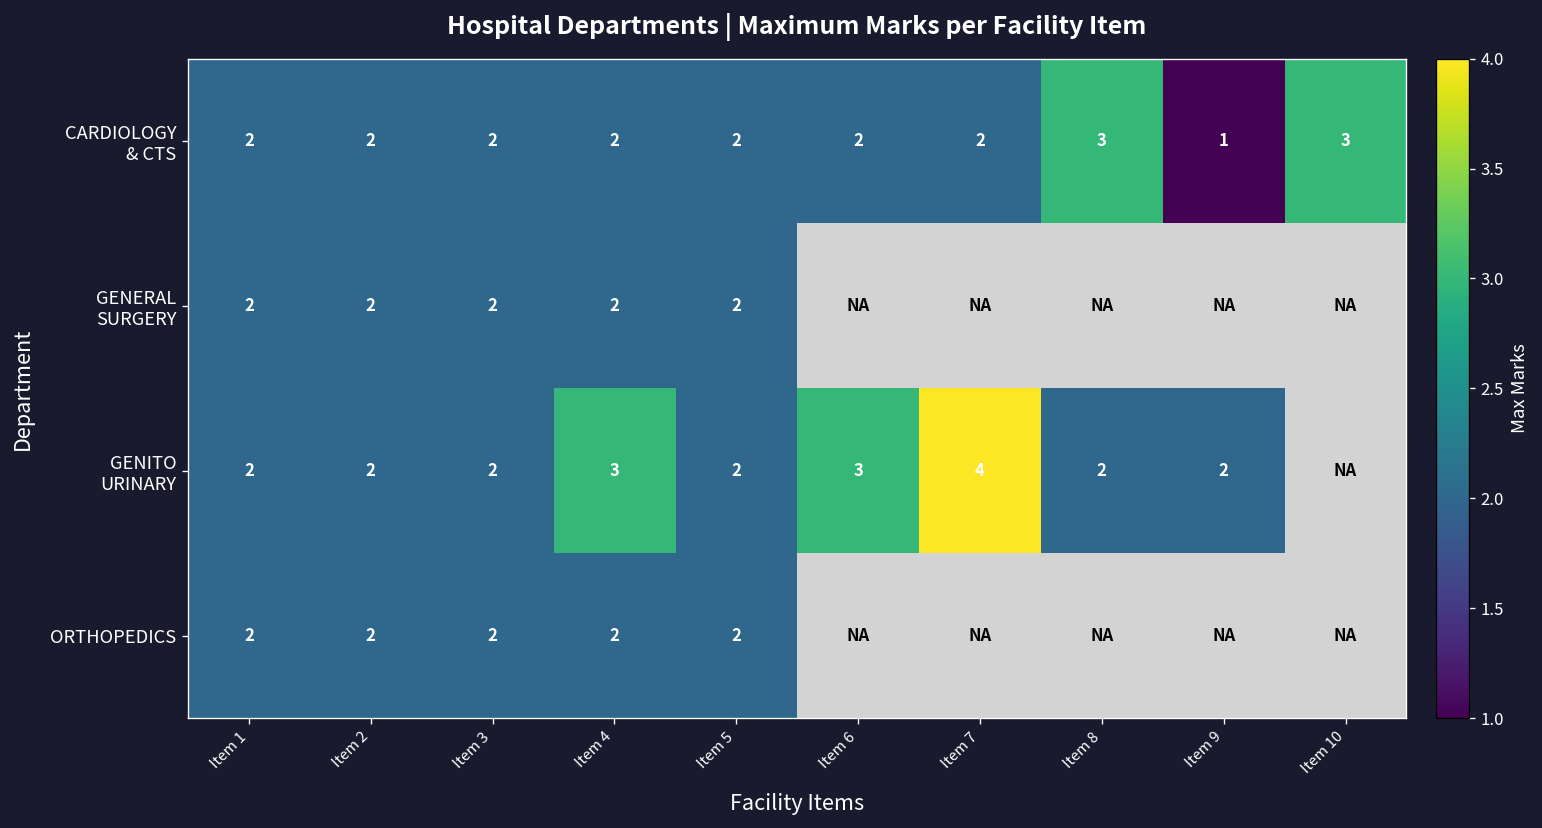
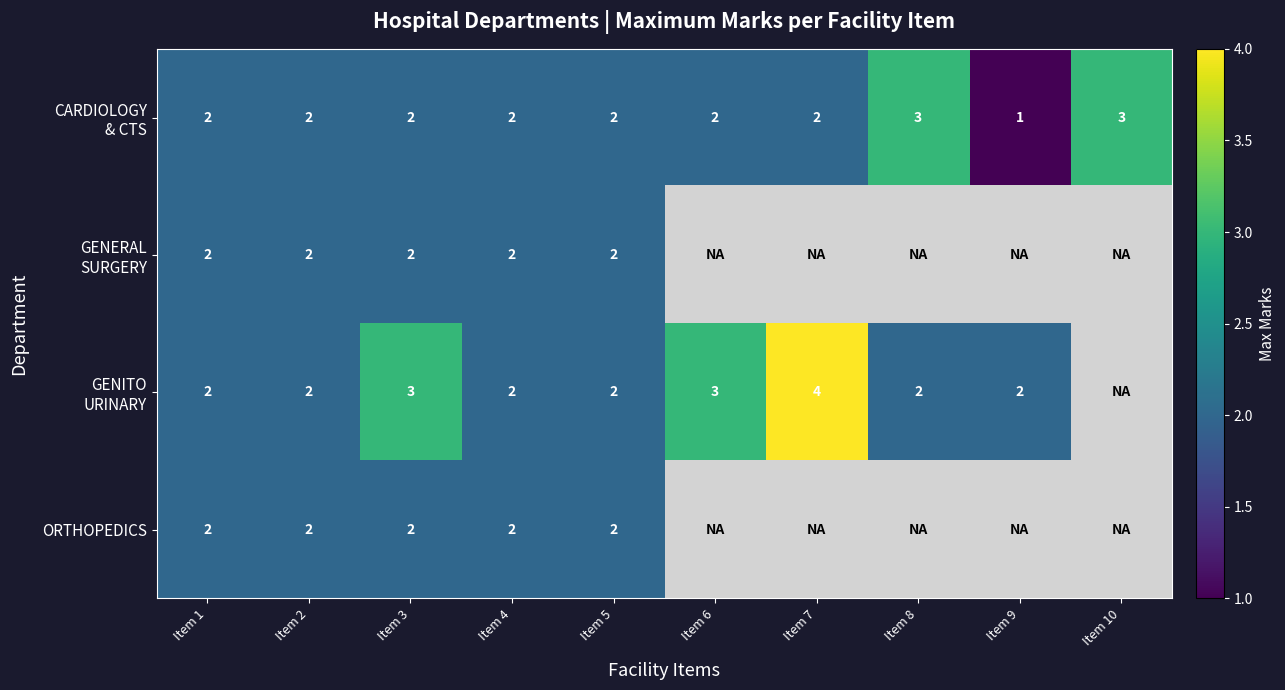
  {
    "CARDIOLOGY & CTS": {
      "Item 1": 2,
      "Item 2": 2,
      "Item 3": 2,
      "Item 4": 2,
      "Item 5": 2,
      "Item 6": 2,
      "Item 7": 2,
      "Item 8": 3,
      "Item 9": 1,
      "Item 10": 3
    },
    "GENERAL SURGERY": {
      "Item 1": 2,
      "Item 2": 2,
      "Item 3": 2,
      "Item 4": 2,
      "Item 5": 2
    },
    "GENITO URINARY": {
      "Item 1": 2,
      "Item 2": 2,
-     "Item 3": 2,
-     "Item 4": 3,
+     "Item 3": 3,
+     "Item 4": 2,
      "Item 5": 2,
      "Item 6": 3,
      "Item 7": 4,
      "Item 8": 2,
      "Item 9": 2
    },
    "ORTHOPEDICS": {
      "Item 1": 2,
      "Item 2": 2,
      "Item 3": 2,
      "Item 4": 2,
      "Item 5": 2
    }
  }
